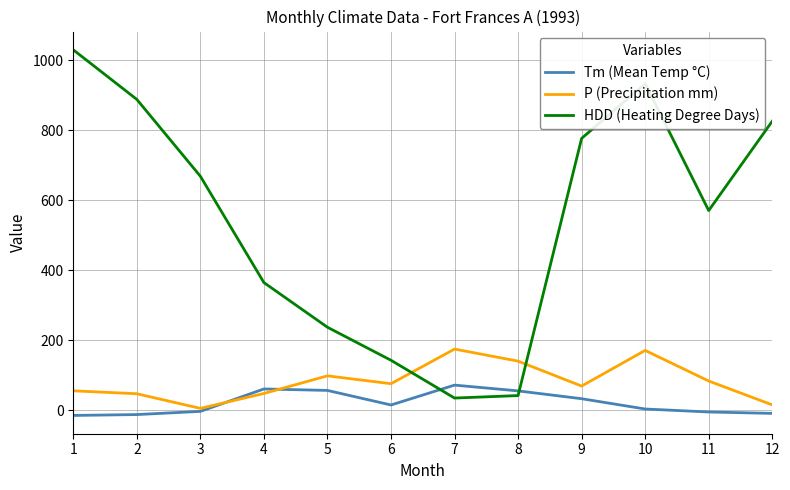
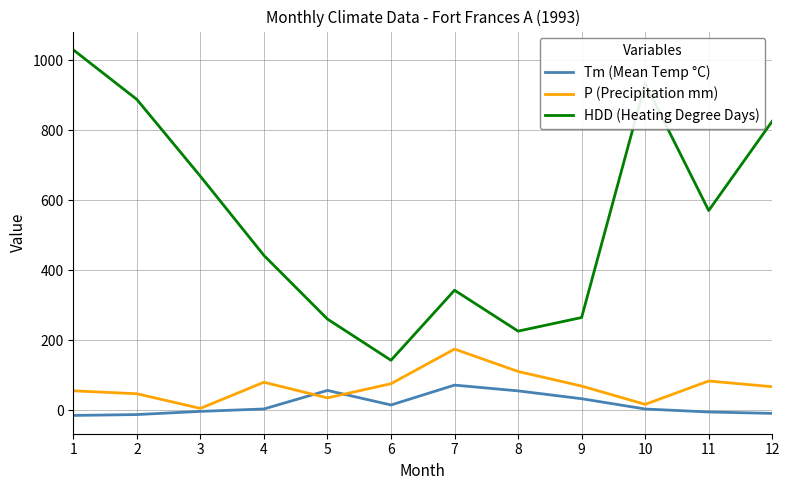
  {
    "Tm (Mean Temp °C)": {
      "1": -20,
      "2": -10,
      "3": 0,
-     "4": 60,
+     "4": 0,
      "5": 60,
      "6": 10,
      "7": 70,
      "8": 60,
      "9": 30,
      "10": 0,
      "11": -10,
      "12": -10
    },
    "P (Precipitation mm)": {
      "1": 60,
      "2": 50,
      "3": 10,
-     "4": 50,
-     "5": 100,
+     "4": 80,
+     "5": 40,
      "6": 80,
      "7": 170,
-     "8": 140,
+     "8": 110,
      "9": 70,
-     "10": 170,
+     "10": 20,
      "11": 80,
-     "12": 20
+     "12": 70
    },
    "HDD (Heating Degree Days)": {
      "1": 1030,
      "2": 890,
      "3": 670,
-     "4": 360,
-     "5": 240,
+     "4": 440,
+     "5": 260,
      "6": 140,
-     "7": 30,
-     "8": 40,
-     "9": 780,
+     "7": 340,
+     "8": 230,
+     "9": 260,
      "11": 570,
      "12": 830
    }
  }
